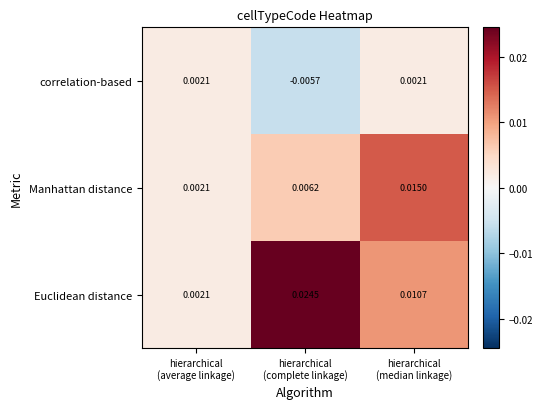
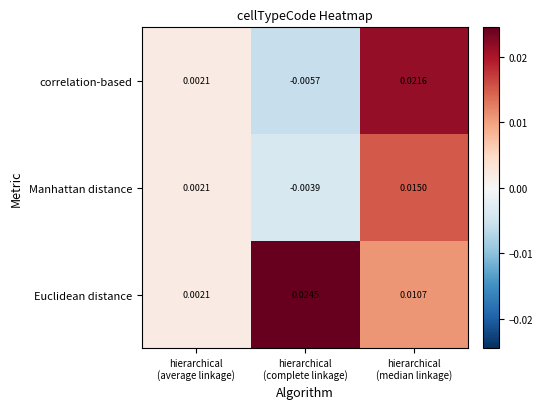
  {
    "correlation-based": {
      "hierarchical (average linkage)": 0.0021,
      "hierarchical (complete linkage)": -0.0057,
-     "hierarchical (median linkage)": 0.0021
+     "hierarchical (median linkage)": 0.0216
    },
    "Manhattan distance": {
      "hierarchical (average linkage)": 0.0021,
-     "hierarchical (complete linkage)": 0.0062,
+     "hierarchical (complete linkage)": -0.0039,
      "hierarchical (median linkage)": 0.0150
    },
    "Euclidean distance": {
      "hierarchical (average linkage)": 0.0021,
      "hierarchical (complete linkage)": 0.0245,
      "hierarchical (median linkage)": 0.0107
    }
  }
